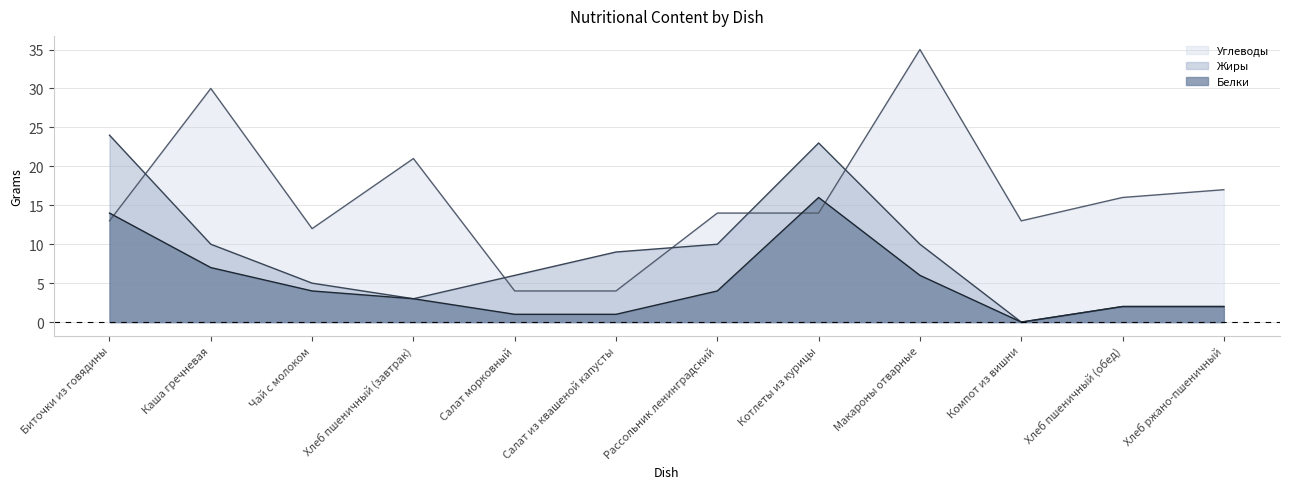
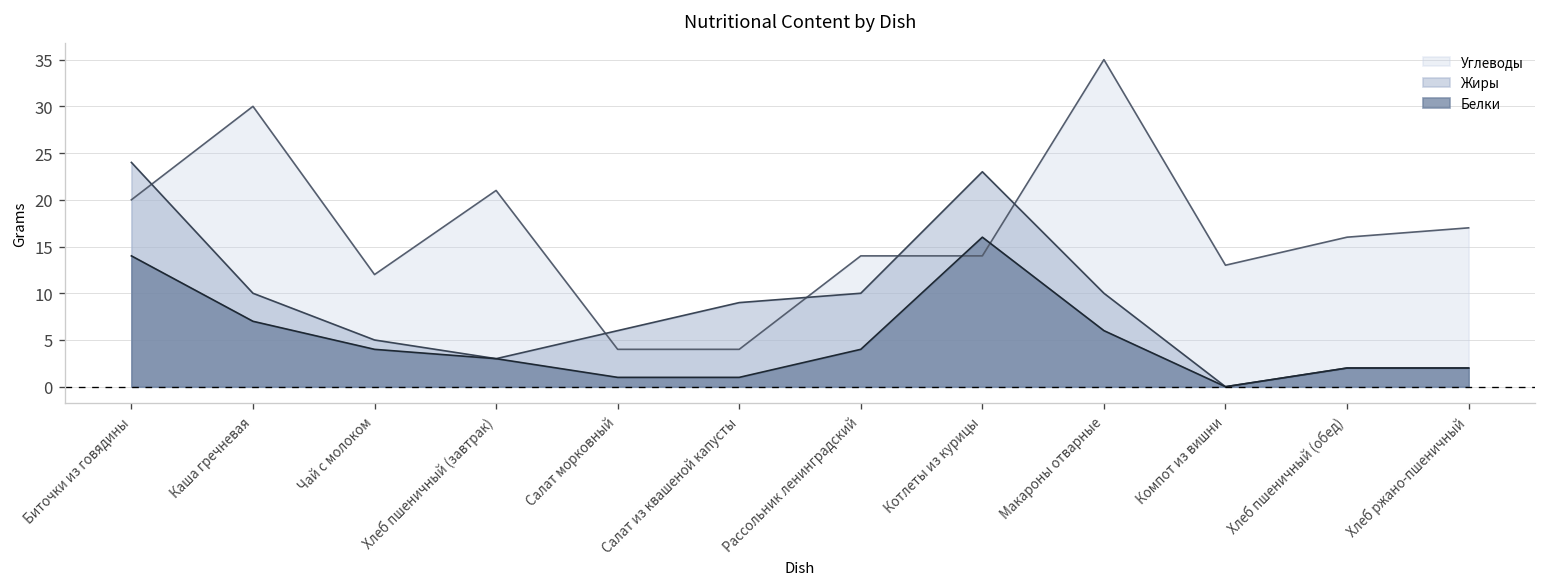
  {
    "Углеводы": {
-     "Биточки из говядины": 13,
+     "Биточки из говядины": 20,
      "Каша гречневая": 30,
      "Чай с молоком": 12,
      "Хлеб пшеничный (завтрак)": 21,
      "Салат морковный": 4,
      "Салат из квашеной капусты": 4,
      "Рассольник ленинградский": 14,
      "Котлеты из курицы": 14,
      "Макароны отварные": 35,
      "Компот из вишни": 13,
      "Хлеб пшеничный (обед)": 16,
      "Хлеб ржано-пшеничный": 17
    },
    "Жиры": {
      "Биточки из говядины": 24,
      "Каша гречневая": 10,
      "Чай с молоком": 5,
      "Салат морковный": 6,
      "Салат из квашеной капусты": 9,
      "Рассольник ленинградский": 10,
      "Котлеты из курицы": 23,
      "Макароны отварные": 10
    },
    "Белки": {
      "Биточки из говядины": 14,
      "Каша гречневая": 7,
      "Чай с молоком": 4,
      "Салат морковный": 1,
      "Салат из квашеной капусты": 1,
      "Рассольник ленинградский": 4,
      "Котлеты из курицы": 16,
      "Макароны отварные": 6
    }
  }
